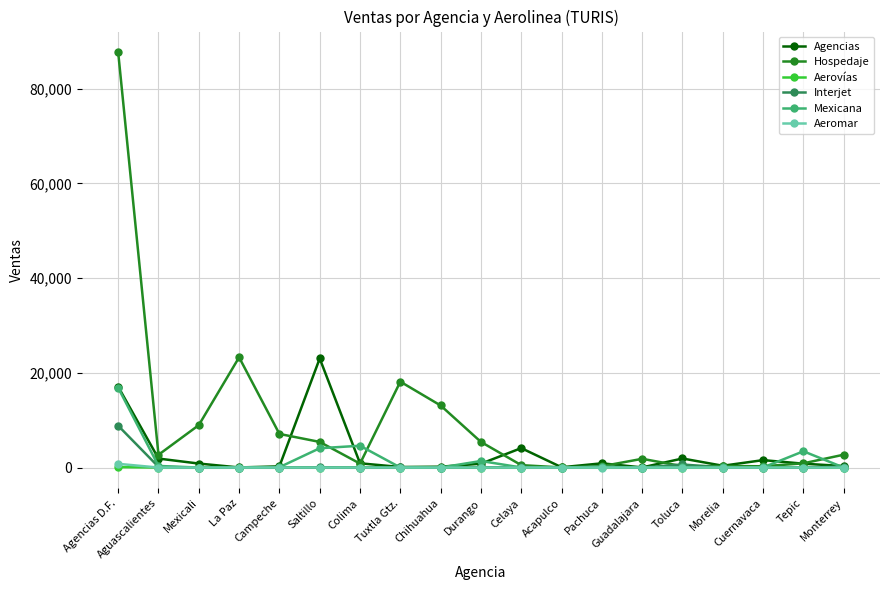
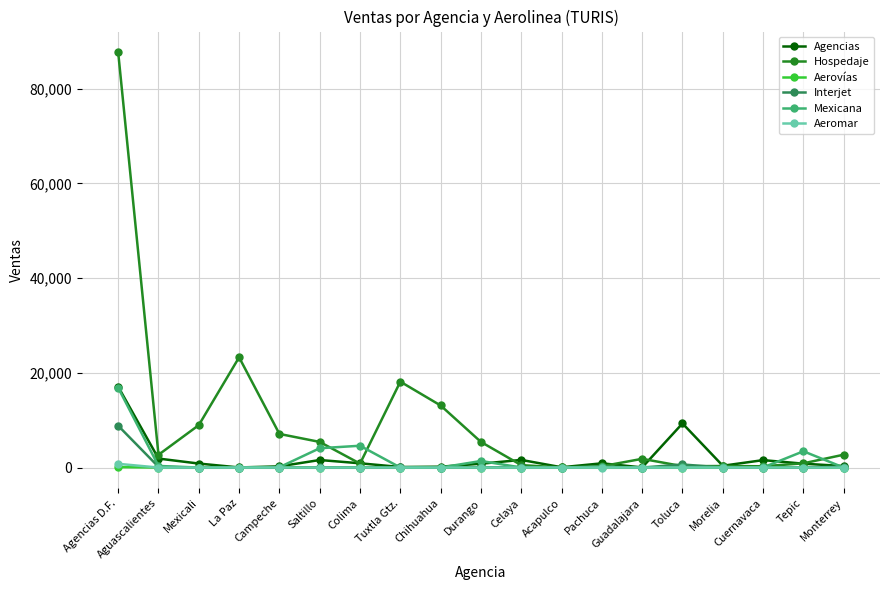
  {
    "Agencias": {
      "Aguascalientes": "2,000",
      "Mexicali": "1,000",
-     "Saltillo": "23,000",
+     "Saltillo": "2,000",
      "Durango": "1,000",
-     "Celaya": "4,000",
+     "Celaya": "2,000",
      "Pachuca": "1,000",
-     "Toluca": "2,000",
+     "Toluca": "9,000",
      "Cuernavaca": "2,000"
    },
    "Aerovías": {
      "Agencias D.F.": "0"
    },
    "Aeromar": {
      "Agencias D.F.": "1,000"
    }
  }
